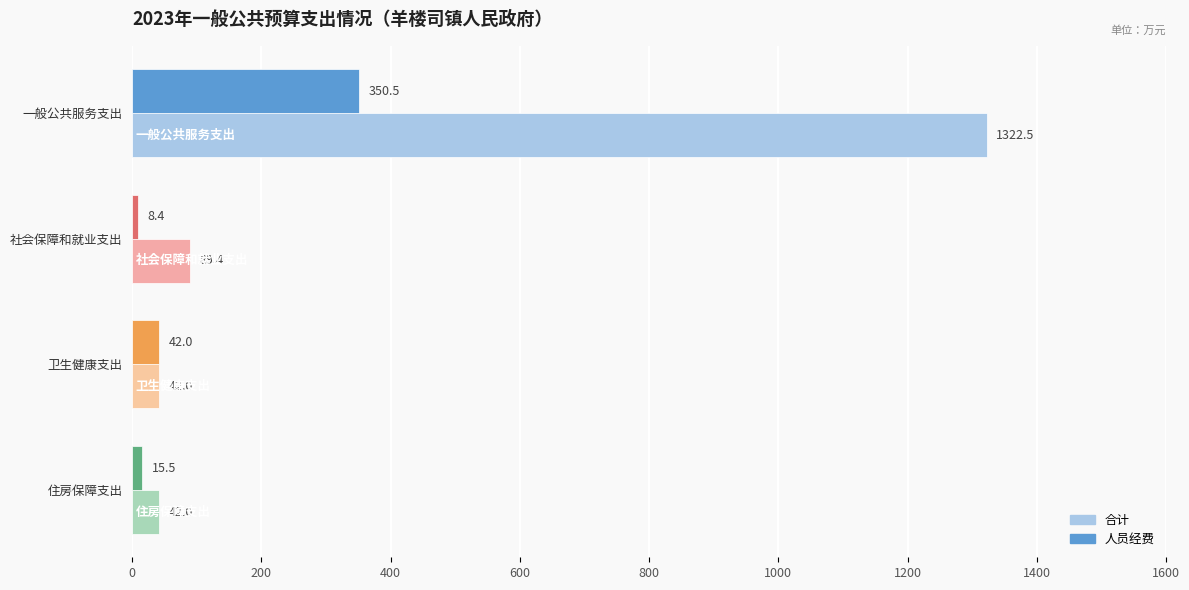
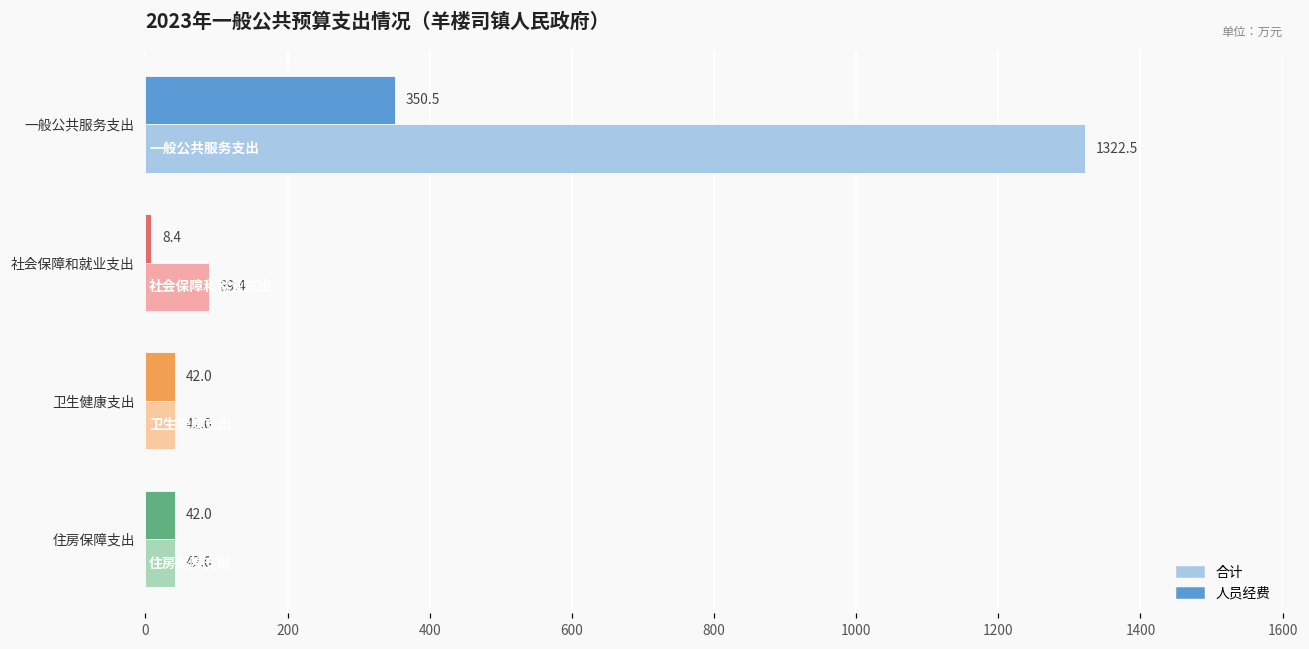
  {
    "合计": {
      "一般公共服务支出": 1322.5
    },
    "人员经费": {
      "一般公共服务支出": 350.5,
      "社会保障和就业支出": 8.4,
      "卫生健康支出": 42.0,
-     "住房保障支出": 15.5
+     "住房保障支出": 42.0
    }
  }
